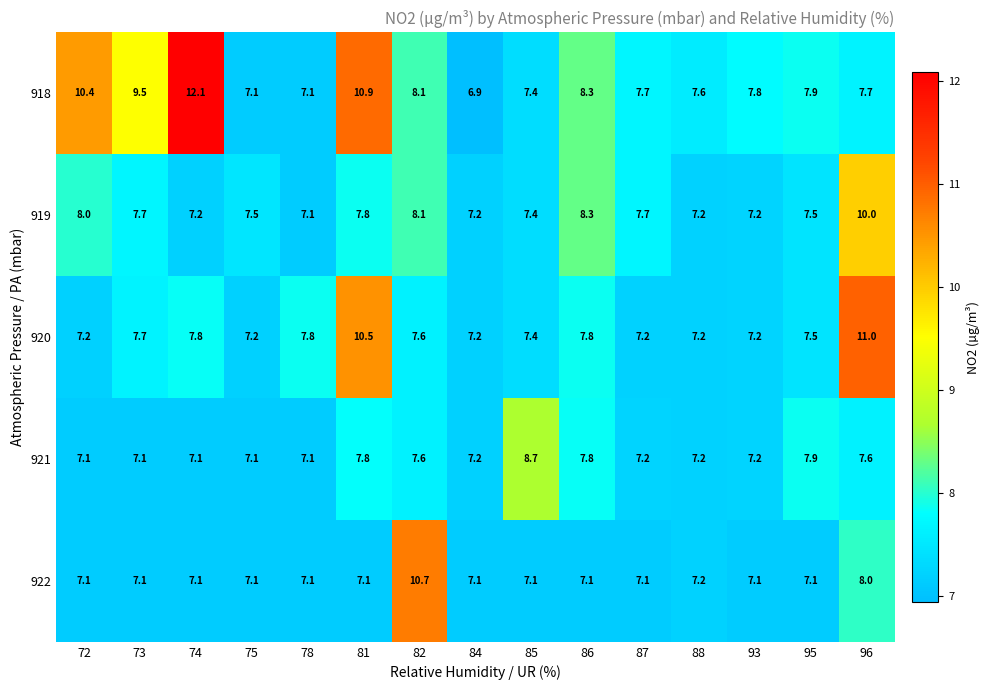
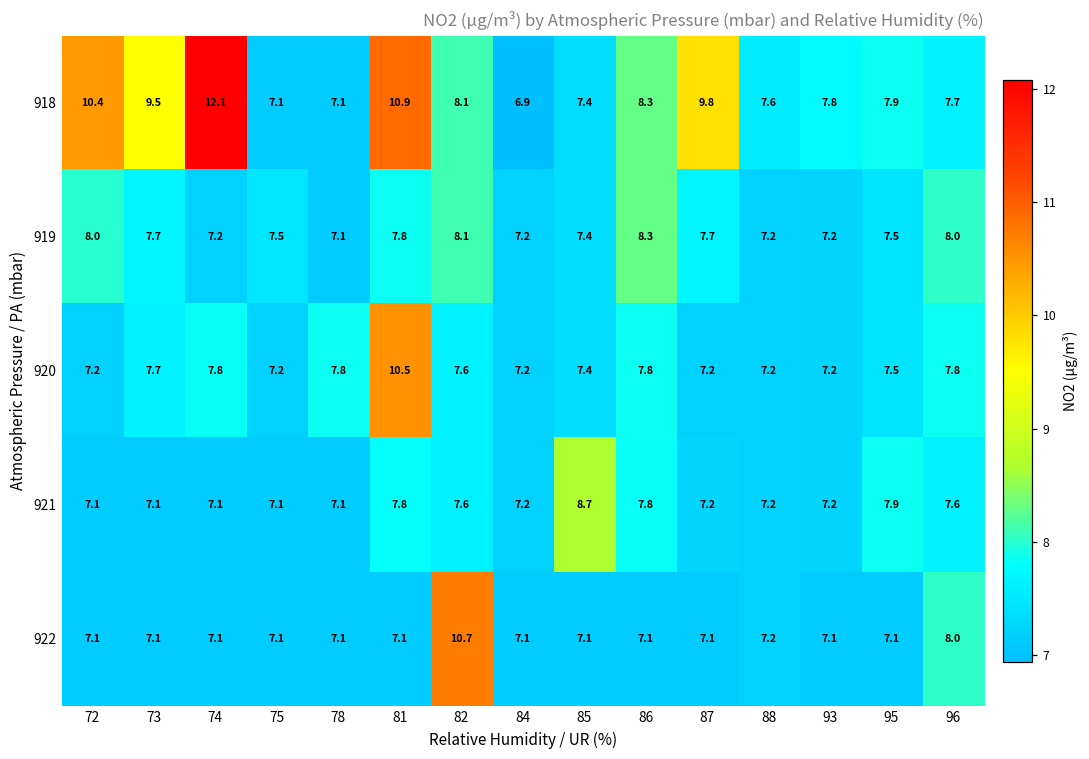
  {
    "918": {
      "72": 10.4,
      "73": 9.5,
      "74": 12.1,
      "75": 7.1,
      "78": 7.1,
      "81": 10.9,
      "82": 8.1,
      "84": 6.9,
      "85": 7.4,
      "86": 8.3,
-     "87": 7.7,
+     "87": 9.8,
      "88": 7.6,
      "93": 7.8,
      "95": 7.9,
      "96": 7.7
    },
    "919": {
      "72": 8.0,
      "73": 7.7,
      "74": 7.2,
      "75": 7.5,
      "78": 7.1,
      "81": 7.8,
      "82": 8.1,
      "84": 7.2,
      "85": 7.4,
      "86": 8.3,
      "87": 7.7,
      "88": 7.2,
      "93": 7.2,
      "95": 7.5,
-     "96": 10.0
+     "96": 8.0
    },
    "920": {
      "72": 7.2,
      "73": 7.7,
      "74": 7.8,
      "75": 7.2,
      "78": 7.8,
      "81": 10.5,
      "82": 7.6,
      "84": 7.2,
      "85": 7.4,
      "86": 7.8,
      "87": 7.2,
      "88": 7.2,
      "93": 7.2,
      "95": 7.5,
-     "96": 11.0
+     "96": 7.8
    },
    "921": {
      "72": 7.1,
      "73": 7.1,
      "74": 7.1,
      "75": 7.1,
      "78": 7.1,
      "81": 7.8,
      "82": 7.6,
      "84": 7.2,
      "85": 8.7,
      "86": 7.8,
      "87": 7.2,
      "88": 7.2,
      "93": 7.2,
      "95": 7.9,
      "96": 7.6
    },
    "922": {
      "72": 7.1,
      "73": 7.1,
      "74": 7.1,
      "75": 7.1,
      "78": 7.1,
      "81": 7.1,
      "82": 10.7,
      "84": 7.1,
      "85": 7.1,
      "86": 7.1,
      "87": 7.1,
      "88": 7.2,
      "93": 7.1,
      "95": 7.1,
      "96": 8.0
    }
  }
